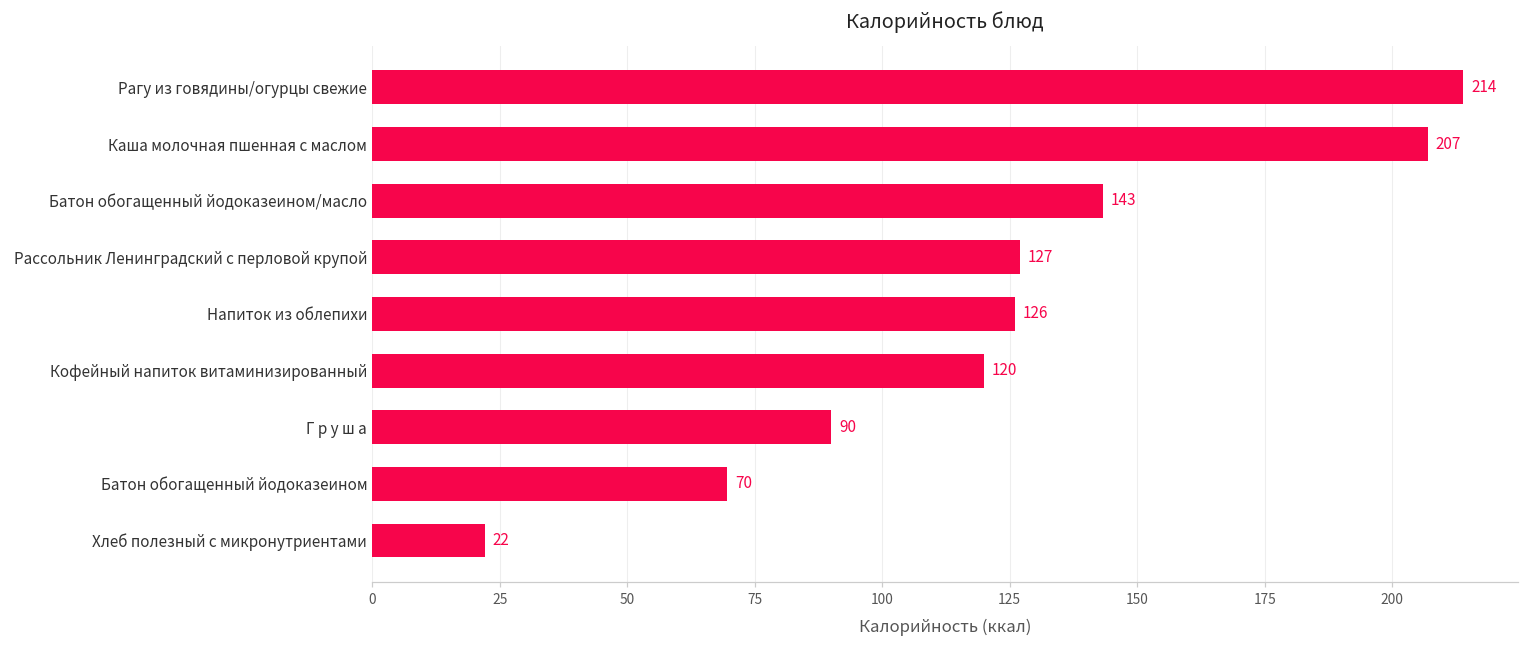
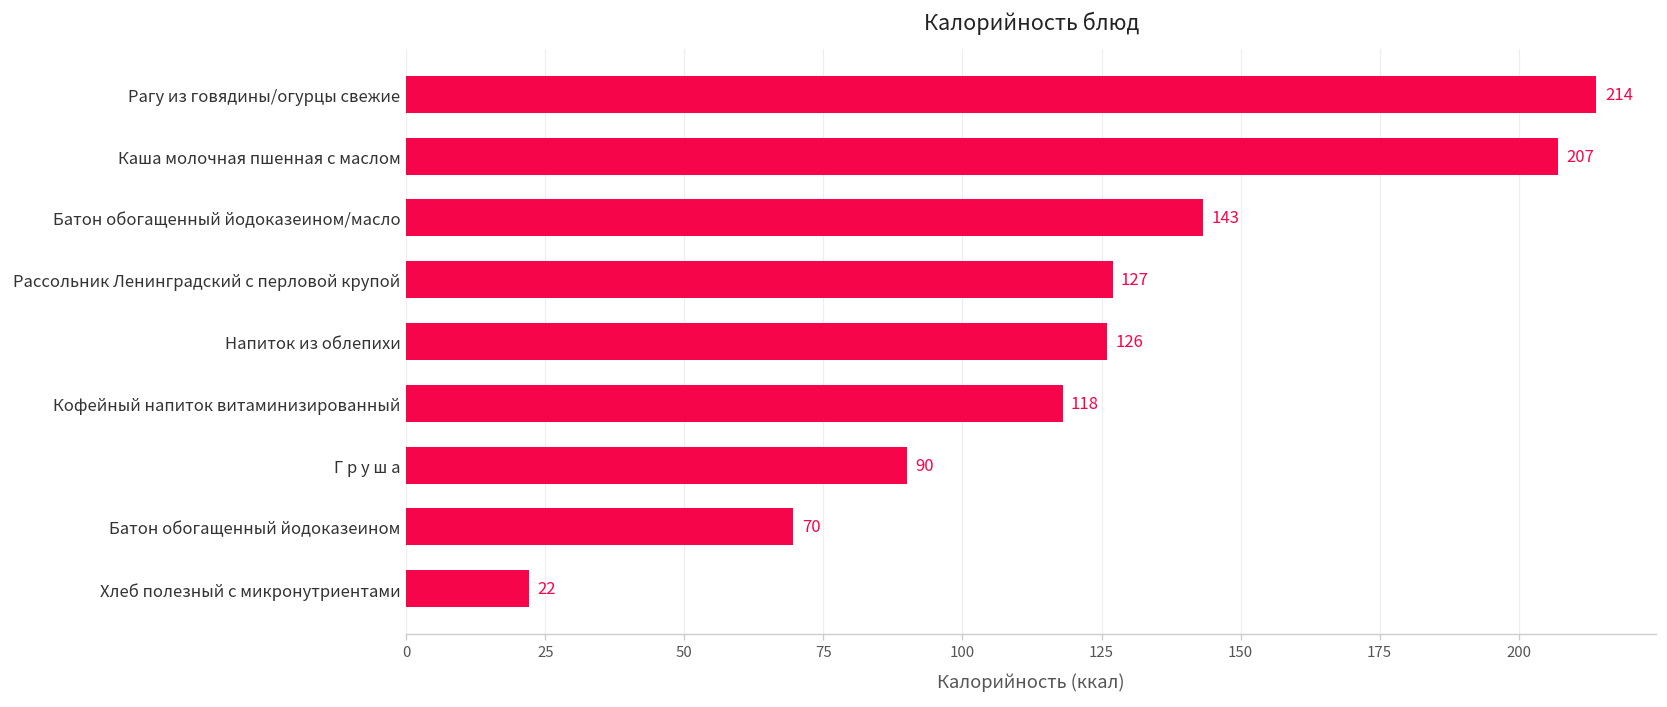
  {
    "Рагу из говядины/огурцы свежие": 214,
    "Каша молочная пшенная с маслом": 207,
    "Батон обогащенный йодоказеином/масло": 143,
    "Рассольник Ленинградский с перловой крупой": 127,
    "Напиток из облепихи": 126,
-   "Кофейный напиток витаминизированный": 120,
+   "Кофейный напиток витаминизированный": 118,
    "Г р у ш а": 90,
    "Батон обогащенный йодоказеином": 70,
    "Хлеб полезный с микронутриентами": 22
  }
